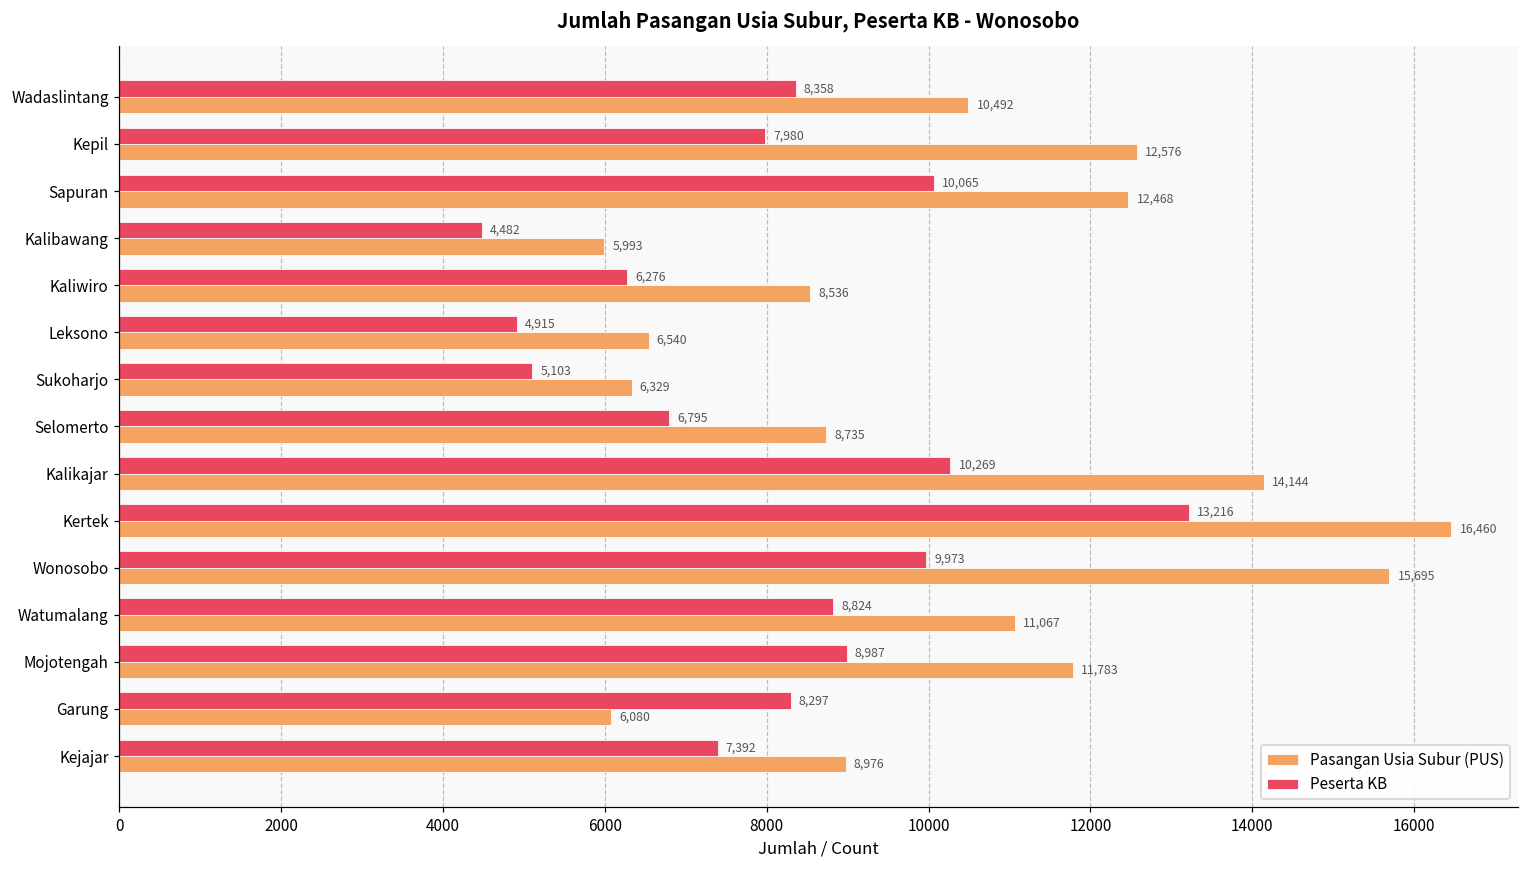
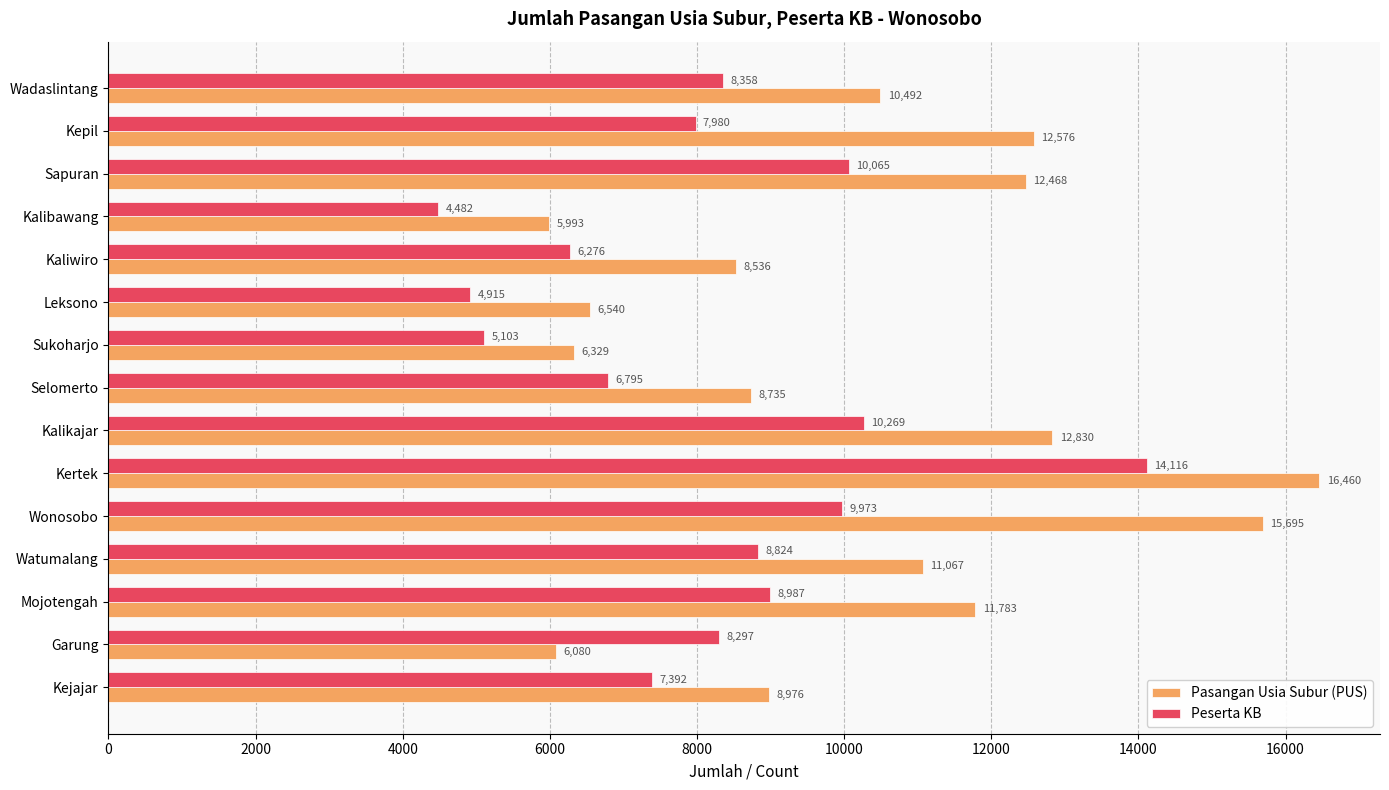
  {
    "Pasangan Usia Subur (PUS)": {
      "Wadaslintang": "10,492",
      "Kepil": "12,576",
      "Sapuran": "12,468",
      "Kalibawang": "5,993",
      "Kaliwiro": "8,536",
      "Leksono": "6,540",
      "Sukoharjo": "6,329",
      "Selomerto": "8,735",
-     "Kalikajar": "14,144",
+     "Kalikajar": "12,830",
      "Kertek": "16,460",
      "Wonosobo": "15,695",
      "Watumalang": "11,067",
      "Mojotengah": "11,783",
      "Garung": "6,080",
      "Kejajar": "8,976"
    },
    "Peserta KB": {
      "Wadaslintang": "8,358",
      "Kepil": "7,980",
      "Sapuran": "10,065",
      "Kalibawang": "4,482",
      "Kaliwiro": "6,276",
      "Leksono": "4,915",
      "Sukoharjo": "5,103",
      "Selomerto": "6,795",
      "Kalikajar": "10,269",
-     "Kertek": "13,216",
+     "Kertek": "14,116",
      "Wonosobo": "9,973",
      "Watumalang": "8,824",
      "Mojotengah": "8,987",
      "Garung": "8,297",
      "Kejajar": "7,392"
    }
  }
